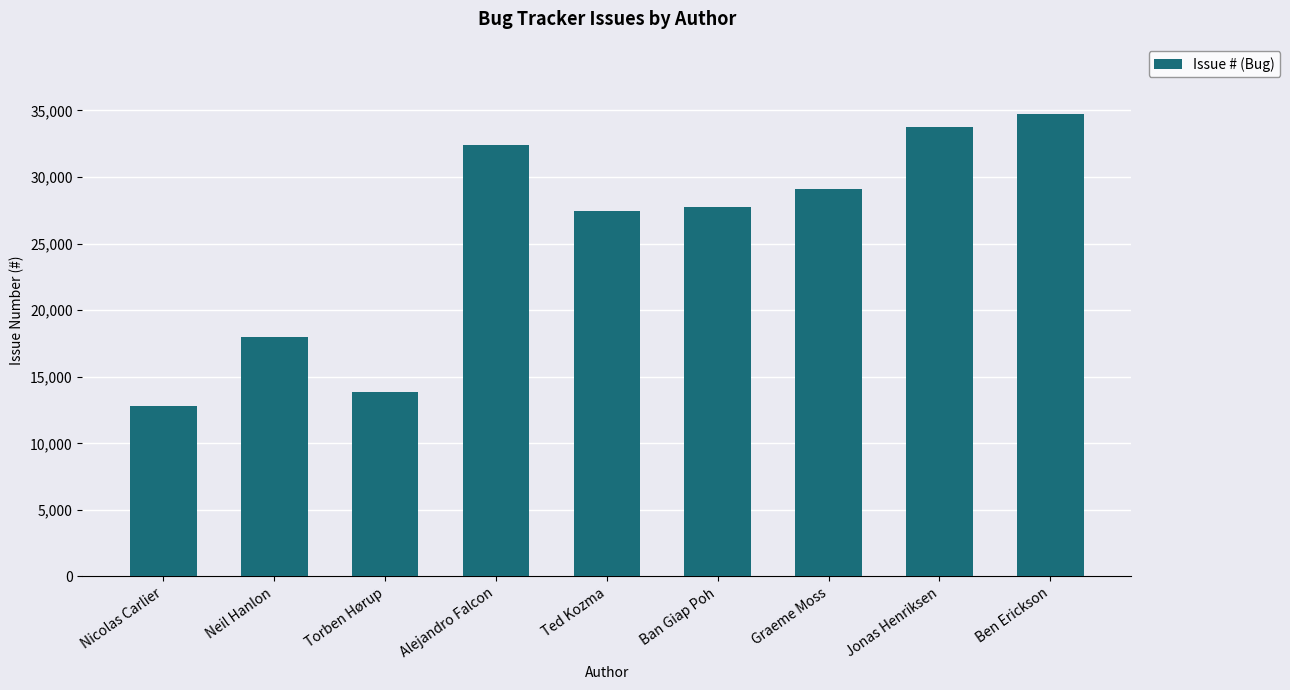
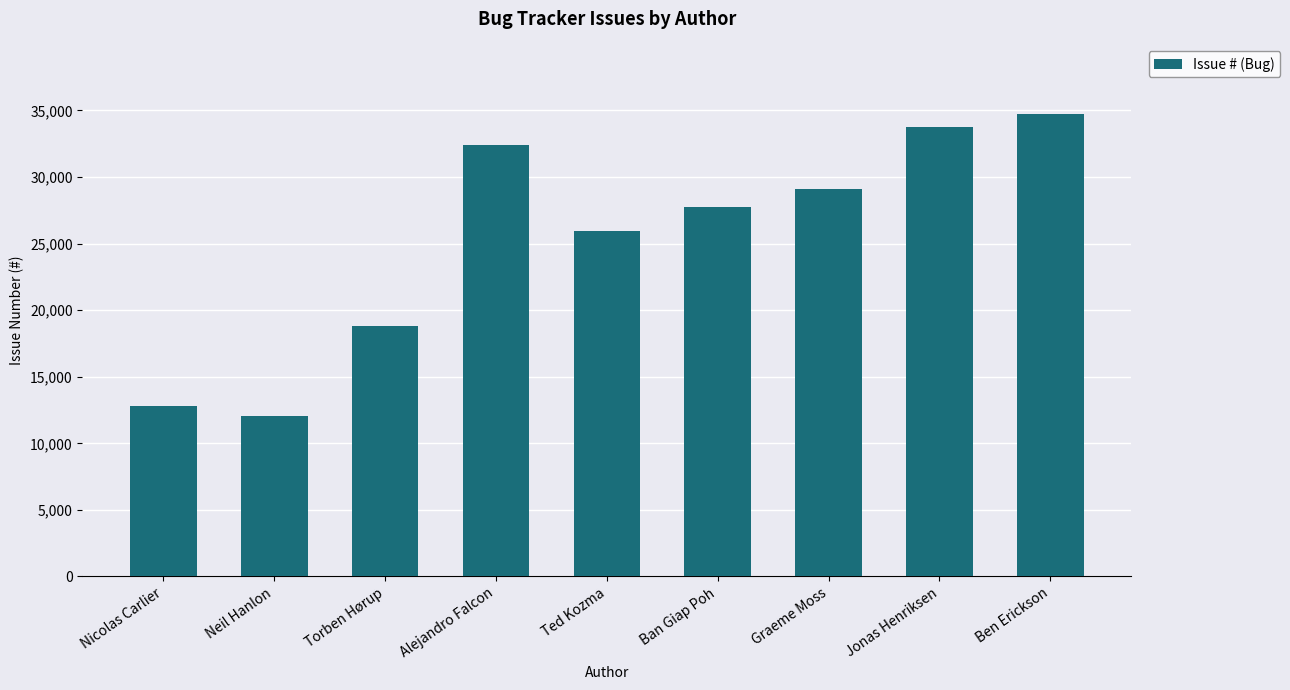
  {
    "Nicolas Carlier": "12,800",
-   "Neil Hanlon": "18,000",
-   "Torben Hørup": "13,900",
+   "Neil Hanlon": "12,100",
+   "Torben Hørup": "18,800",
    "Alejandro Falcon": "32,400",
-   "Ted Kozma": "27,500",
+   "Ted Kozma": "26,000",
    "Ban Giap Poh": "27,700",
    "Graeme Moss": "29,100",
    "Jonas Henriksen": "33,800",
    "Ben Erickson": "34,700"
  }
